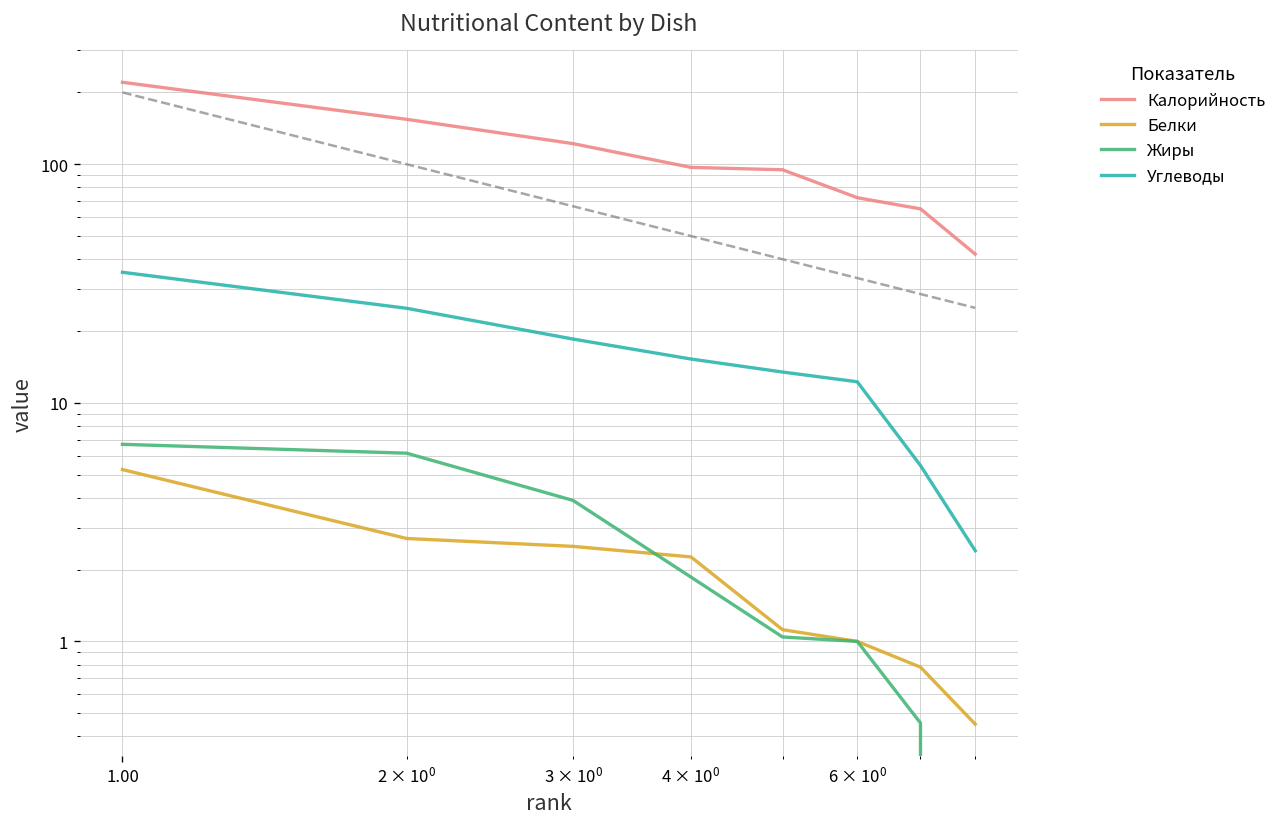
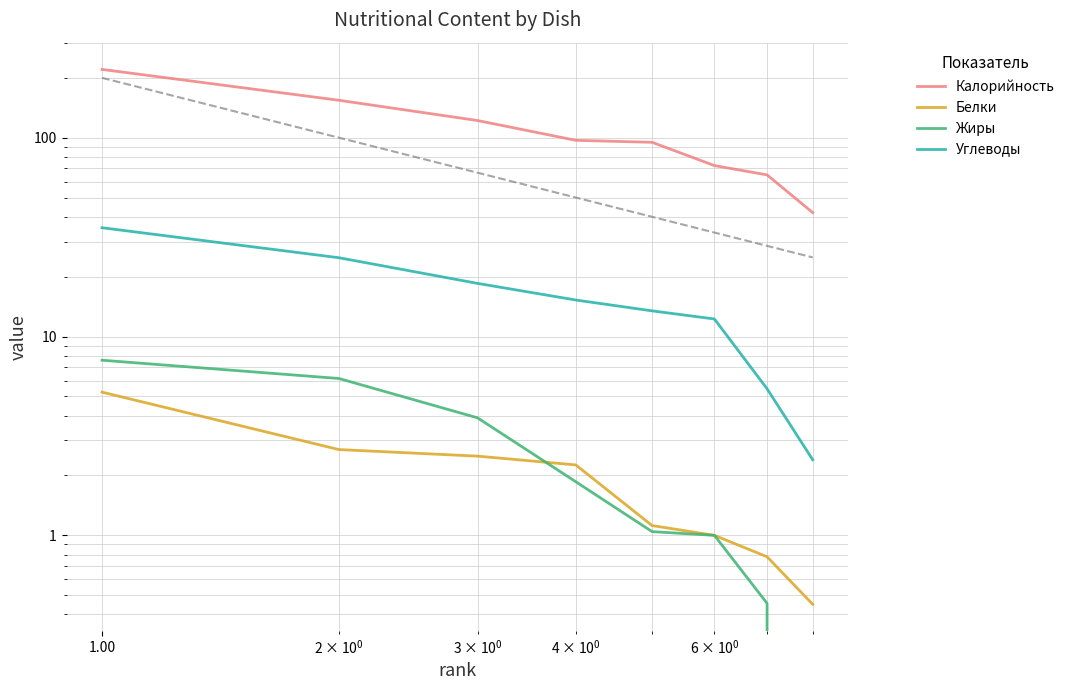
  {
    "Калорийность": {
      "1.00": 220
    },
    "Белки": {
      "1.00": 5.3
    },
    "Жиры": {
-     "1.00": 6.7
+     "1.00": 7.6
    },
    "Углеводы": {
      "1.00": 35
    }
  }
